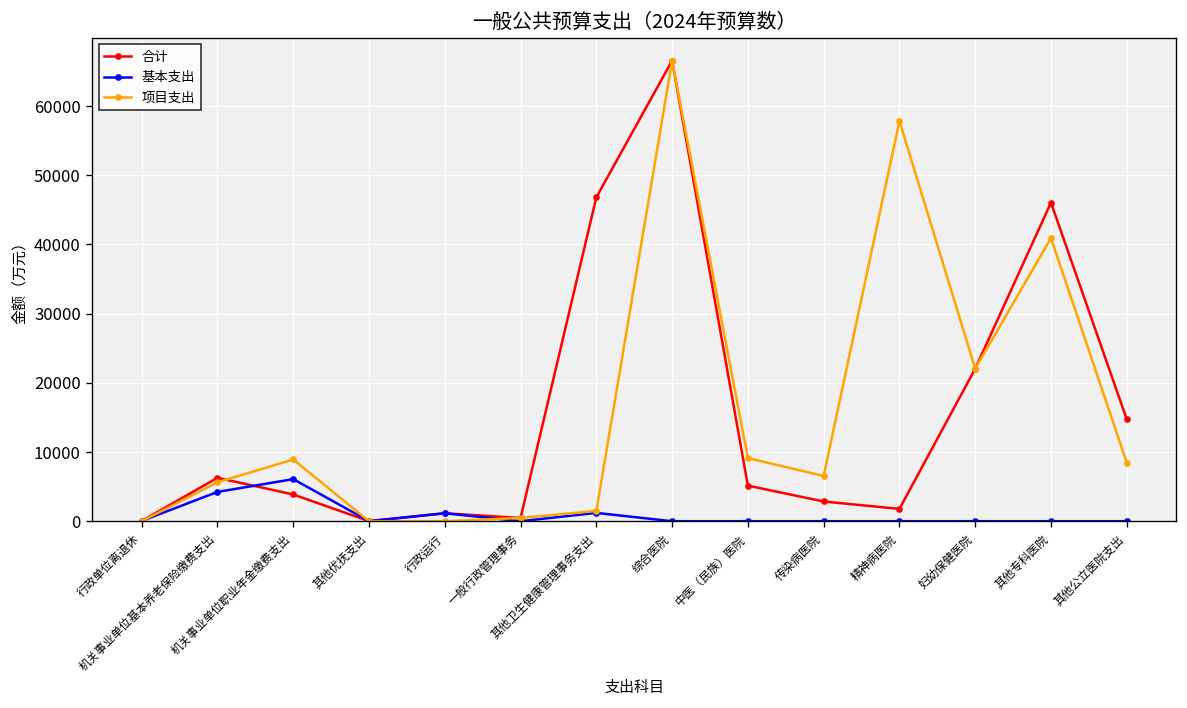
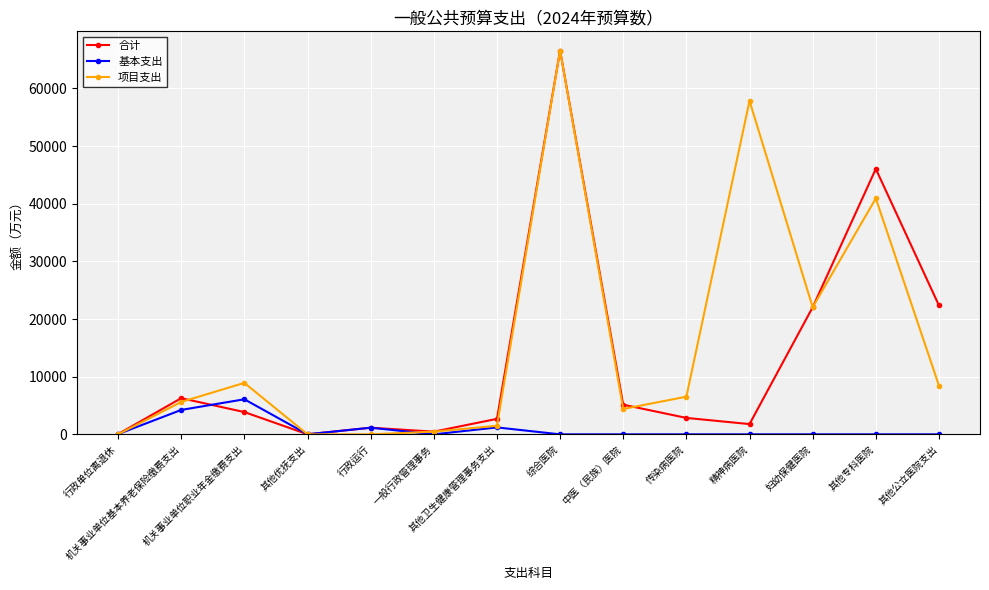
  {
    "合计": {
      "机关事业单位基本养老保险缴费支出": 6000,
      "机关事业单位职业年金缴费支出": 4000,
-     "其他卫生健康管理事务支出": 47000,
+     "其他卫生健康管理事务支出": 3000,
      "中医（民族）医院": 5000,
      "传染病医院": 3000,
      "精神病医院": 2000,
      "其他专科医院": 46000,
-     "其他公立医院支出": 15000
+     "其他公立医院支出": 22000
    },
    "基本支出": {
      "机关事业单位基本养老保险缴费支出": 4000,
      "机关事业单位职业年金缴费支出": 6000,
      "一般行政管理事务": 0,
      "综合医院": 0,
      "中医（民族）医院": 0,
      "传染病医院": 0,
      "精神病医院": 0,
      "妇幼保健医院": 0,
      "其他专科医院": 0,
      "其他公立医院支出": 0
    },
    "项目支出": {
      "机关事业单位基本养老保险缴费支出": 6000,
      "机关事业单位职业年金缴费支出": 9000,
      "行政运行": 0,
-     "中医（民族）医院": 9000,
+     "中医（民族）医院": 4000,
      "传染病医院": 7000,
      "精神病医院": 58000,
      "其他专科医院": 41000,
      "其他公立医院支出": 8000
    }
  }
